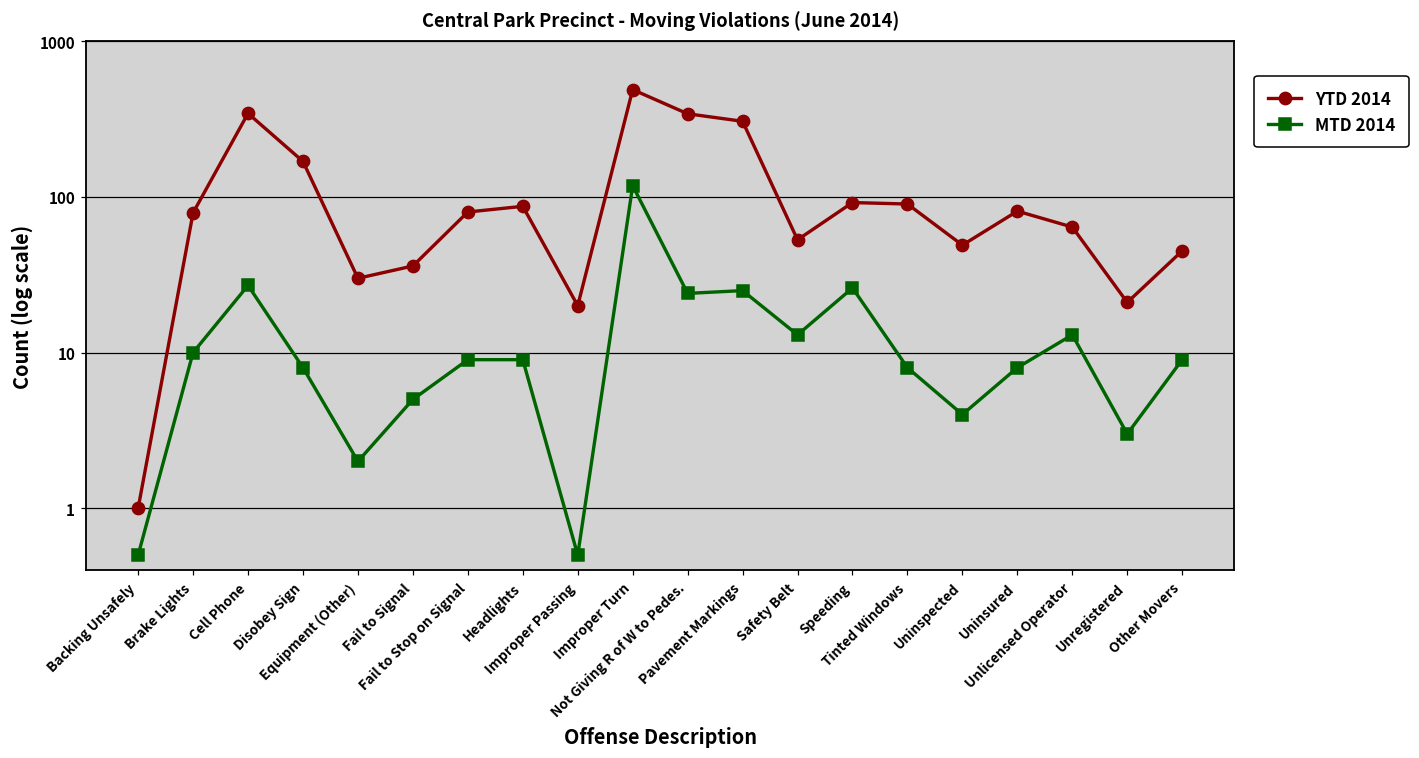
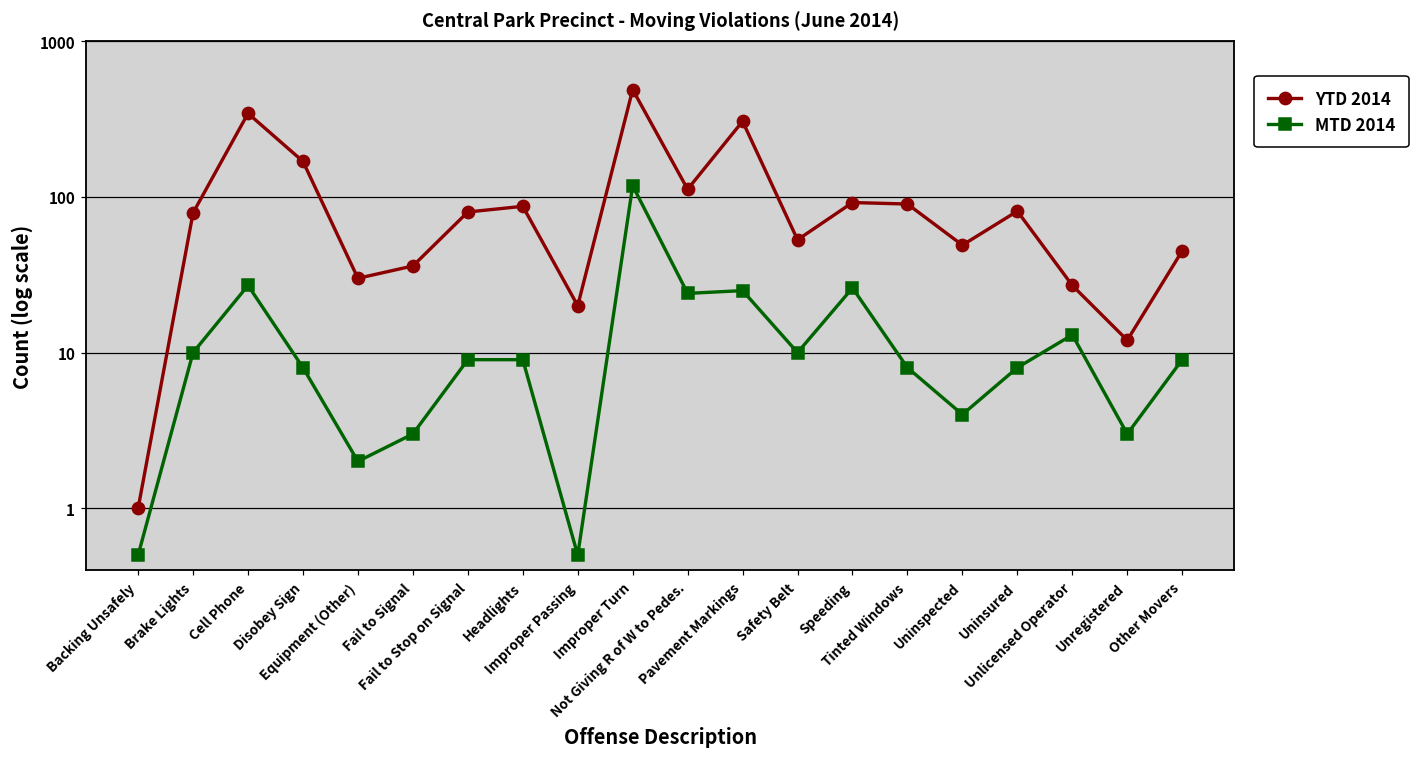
  {
    "YTD 2014": {
      "Backing Unsafely": 1,
      "Brake Lights": 80,
      "Cell Phone": 340,
      "Disobey Sign": 170,
      "Equipment (Other)": 30,
      "Fail to Signal": 36,
      "Fail to Stop on Signal": 80,
      "Headlights": 90,
      "Improper Passing": 20,
      "Improper Turn": 490,
-     "Not Giving R of W to Pedes.": 340,
+     "Not Giving R of W to Pedes.": 110,
      "Pavement Markings": 310,
      "Safety Belt": 53,
      "Speeding": 90,
      "Tinted Windows": 90,
      "Uninspected": 49,
      "Uninsured": 80,
-     "Unlicensed Operator": 60,
-     "Unregistered": 21,
+     "Unlicensed Operator": 27,
+     "Unregistered": 12,
      "Other Movers": 45
    },
    "MTD 2014": {
      "Backing Unsafely": 0.50,
      "Brake Lights": 10,
      "Cell Phone": 27,
      "Disobey Sign": 8,
      "Equipment (Other)": 2,
-     "Fail to Signal": 5,
+     "Fail to Signal": 3,
      "Fail to Stop on Signal": 9,
      "Headlights": 9,
      "Improper Passing": 0.50,
      "Improper Turn": 120,
      "Not Giving R of W to Pedes.": 24,
      "Pavement Markings": 25,
-     "Safety Belt": 13,
+     "Safety Belt": 10,
      "Speeding": 26,
      "Tinted Windows": 8,
      "Uninspected": 4,
      "Uninsured": 8,
      "Unlicensed Operator": 13,
      "Unregistered": 3,
      "Other Movers": 9
    }
  }
